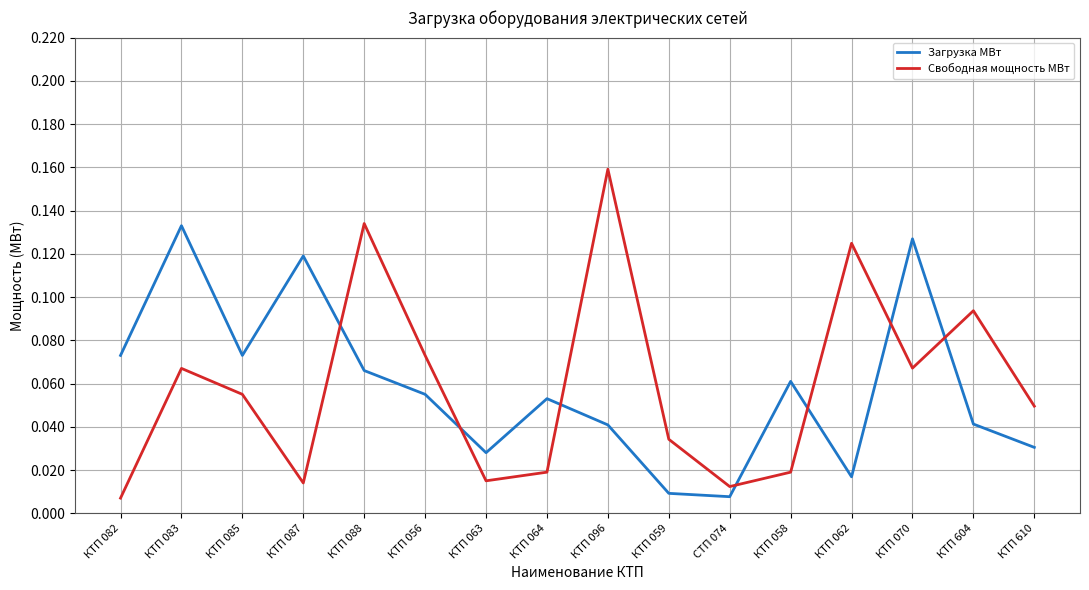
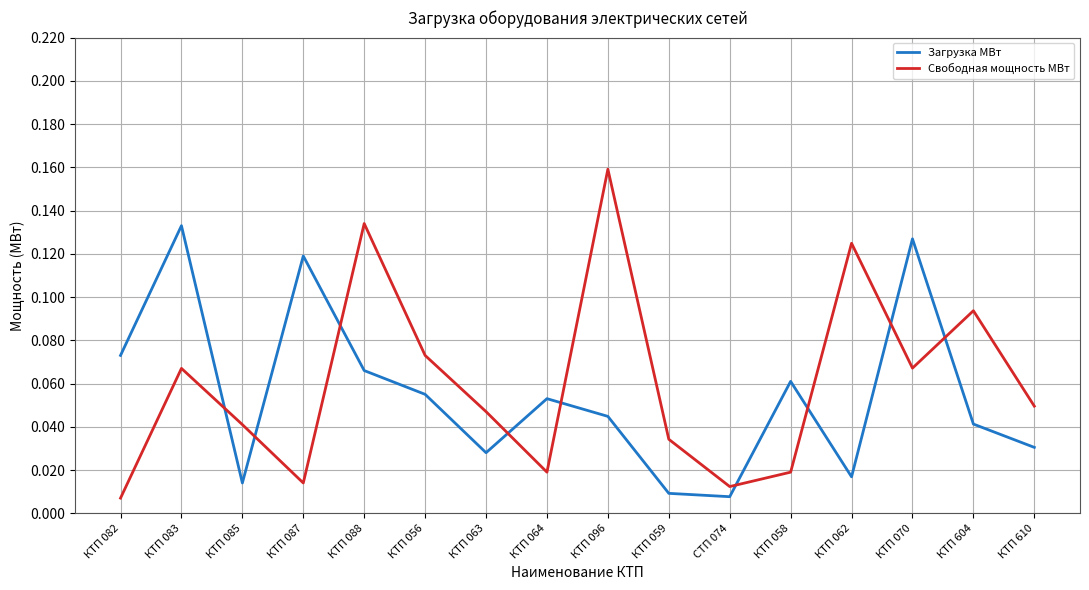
  {
    "Загрузка МВт": {
      "КТП 082": 0.073,
      "КТП 083": 0.133,
-     "КТП 085": 0.073,
+     "КТП 085": 0.014,
      "КТП 087": 0.119,
      "КТП 088": 0.066,
      "КТП 056": 0.055,
      "КТП 063": 0.028,
      "КТП 064": 0.053,
-     "КТП 096": 0.041,
+     "КТП 096": 0.045,
      "КТП 059": 0.009,
      "СТП 074": 0.008,
      "КТП 058": 0.061,
      "КТП 062": 0.017,
      "КТП 070": 0.127,
      "КТП 604": 0.041,
      "КТП 610": 0.030
    },
    "Свободная мощность МВт": {
      "КТП 082": 0.007,
      "КТП 083": 0.067,
-     "КТП 085": 0.055,
+     "КТП 085": 0.041,
      "КТП 087": 0.014,
      "КТП 088": 0.134,
      "КТП 056": 0.073,
-     "КТП 063": 0.015,
+     "КТП 063": 0.047,
      "КТП 064": 0.019,
      "КТП 096": 0.159,
      "КТП 059": 0.034,
      "СТП 074": 0.012,
      "КТП 058": 0.019,
      "КТП 062": 0.125,
      "КТП 070": 0.067,
      "КТП 604": 0.094,
      "КТП 610": 0.050
    }
  }
